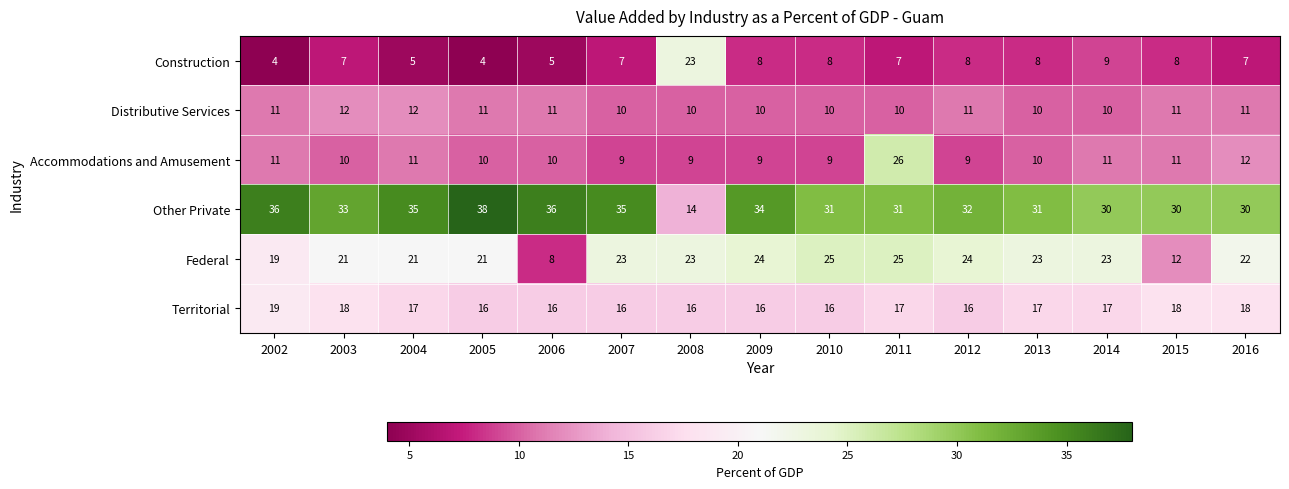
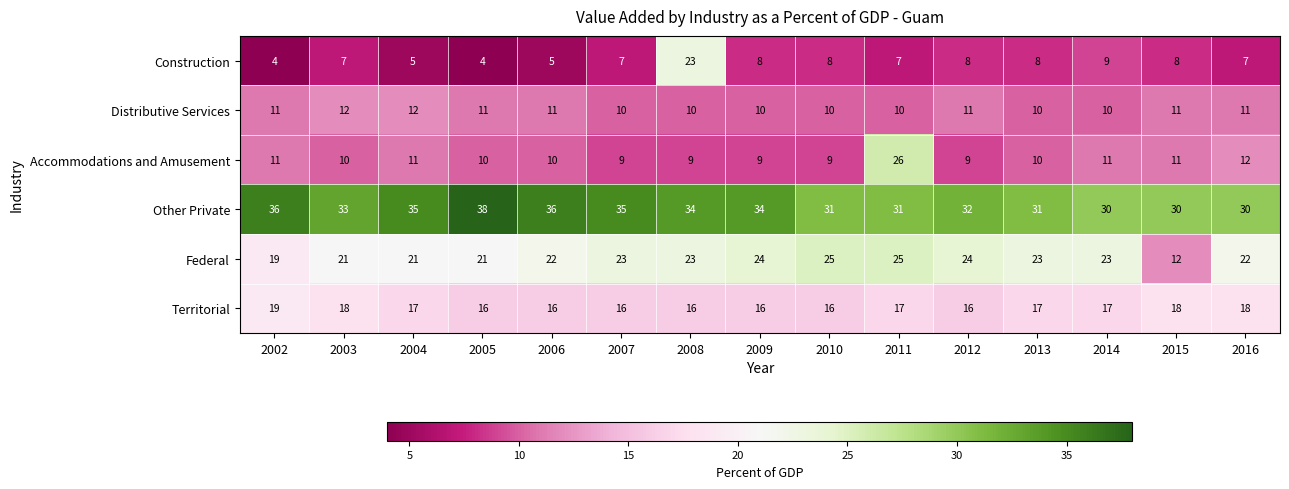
  {
    "Construction": {
      "2002": 4,
      "2003": 7,
      "2004": 5,
      "2005": 4,
      "2006": 5,
      "2007": 7,
      "2008": 23,
      "2009": 8,
      "2010": 8,
      "2011": 7,
      "2012": 8,
      "2013": 8,
      "2014": 9,
      "2015": 8,
      "2016": 7
    },
    "Distributive Services": {
      "2002": 11,
      "2003": 12,
      "2004": 12,
      "2005": 11,
      "2006": 11,
      "2007": 10,
      "2008": 10,
      "2009": 10,
      "2010": 10,
      "2011": 10,
      "2012": 11,
      "2013": 10,
      "2014": 10,
      "2015": 11,
      "2016": 11
    },
    "Accommodations and Amusement": {
      "2002": 11,
      "2003": 10,
      "2004": 11,
      "2005": 10,
      "2006": 10,
      "2007": 9,
      "2008": 9,
      "2009": 9,
      "2010": 9,
      "2011": 26,
      "2012": 9,
      "2013": 10,
      "2014": 11,
      "2015": 11,
      "2016": 12
    },
    "Other Private": {
      "2002": 36,
      "2003": 33,
      "2004": 35,
      "2005": 38,
      "2006": 36,
      "2007": 35,
-     "2008": 14,
+     "2008": 34,
      "2009": 34,
      "2010": 31,
      "2011": 31,
      "2012": 32,
      "2013": 31,
      "2014": 30,
      "2015": 30,
      "2016": 30
    },
    "Federal": {
      "2002": 19,
      "2003": 21,
      "2004": 21,
      "2005": 21,
-     "2006": 8,
+     "2006": 22,
      "2007": 23,
      "2008": 23,
      "2009": 24,
      "2010": 25,
      "2011": 25,
      "2012": 24,
      "2013": 23,
      "2014": 23,
      "2015": 12,
      "2016": 22
    },
    "Territorial": {
      "2002": 19,
      "2003": 18,
      "2004": 17,
      "2005": 16,
      "2006": 16,
      "2007": 16,
      "2008": 16,
      "2009": 16,
      "2010": 16,
      "2011": 17,
      "2012": 16,
      "2013": 17,
      "2014": 17,
      "2015": 18,
      "2016": 18
    }
  }
